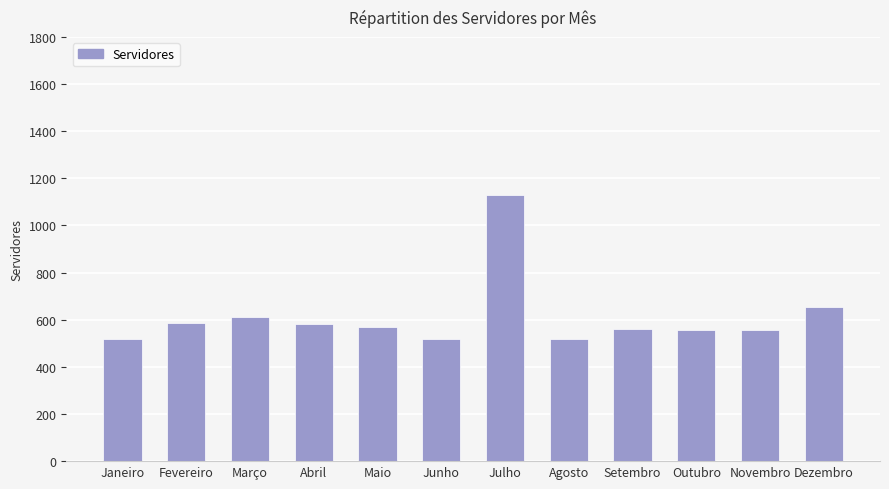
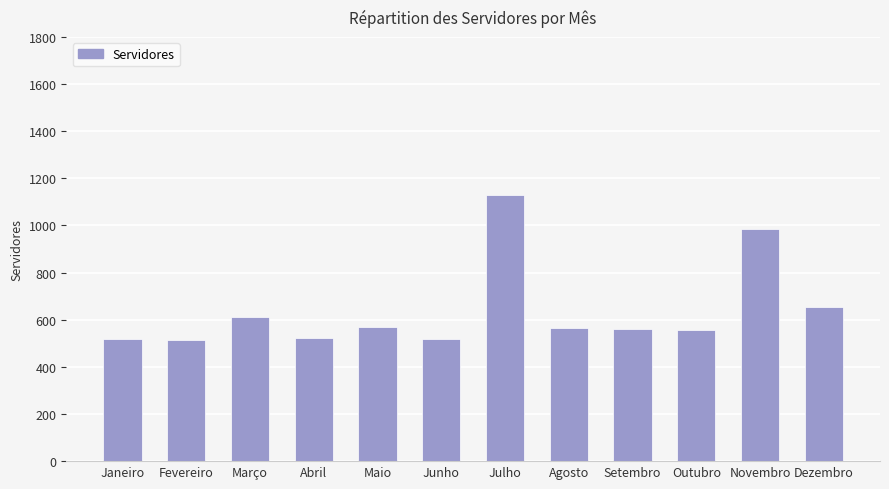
  {
    "Janeiro": 520,
-   "Fevereiro": 590,
+   "Fevereiro": 510,
    "Março": 610,
-   "Abril": 580,
+   "Abril": 520,
    "Maio": 570,
    "Junho": 520,
    "Julho": 1130,
-   "Agosto": 520,
+   "Agosto": 560,
    "Setembro": 560,
    "Outubro": 560,
-   "Novembro": 560,
+   "Novembro": 980,
    "Dezembro": 650
  }
